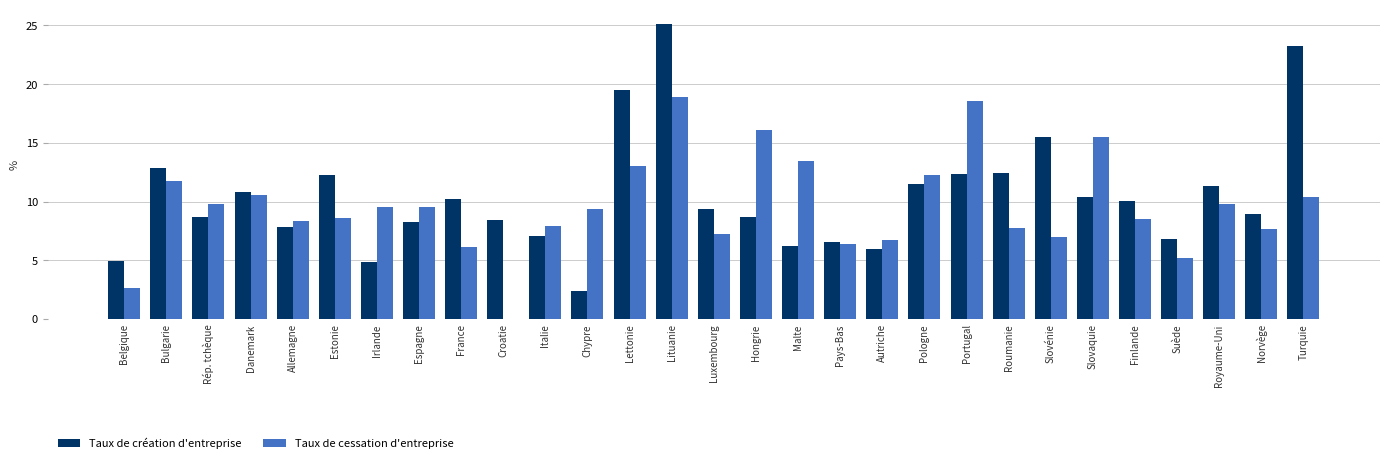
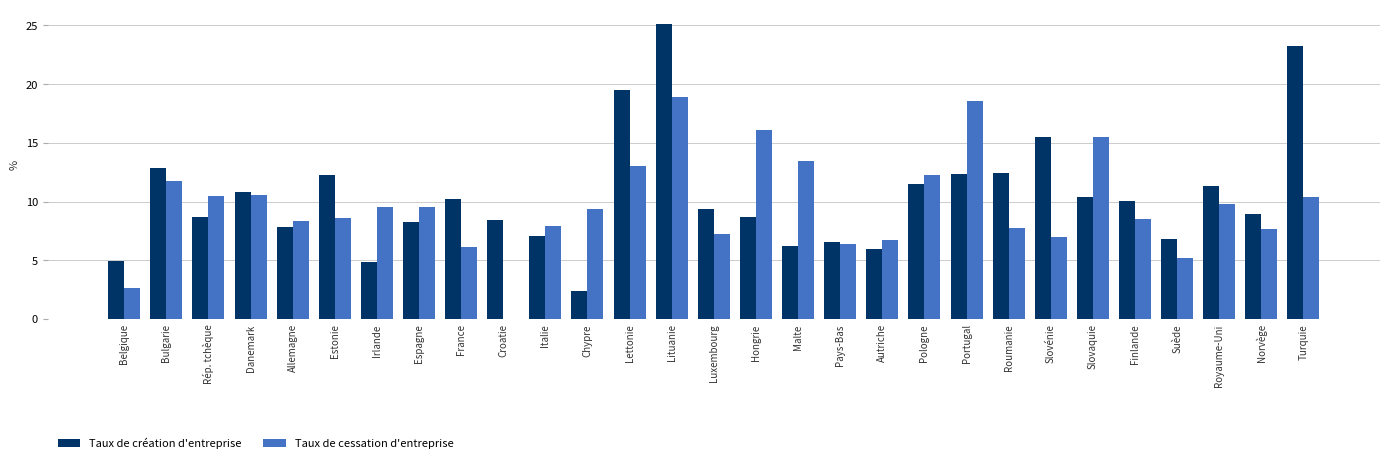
  {
    "Taux de création d'entreprise": {
      "Belgique": 4.9,
      "Bulgarie": 12.8,
      "Rép. tchèque": 8.7,
      "Danemark": 10.8,
      "Allemagne": 7.8,
      "Estonie": 12.3,
      "Irlande": 4.8,
      "Espagne": 8.3,
      "France": 10.2,
      "Croatie": 8.4,
      "Italie": 7.1,
      "Chypre": 2.3,
      "Lettonie": 19.5,
      "Lituanie": 25.1,
      "Luxembourg": 9.3,
      "Hongrie": 8.7,
      "Malte": 6.2,
      "Pays-Bas": 6.6,
      "Autriche": 5.9,
      "Pologne": 11.5,
      "Portugal": 12.4,
      "Roumanie": 12.4,
      "Slovénie": 15.5,
      "Slovaquie": 10.4,
      "Finlande": 10.1,
      "Suède": 6.8,
      "Royaume-Uni": 11.4,
      "Norvège": 8.9,
      "Turquie": 23.3
    },
    "Taux de cessation d'entreprise": {
      "Belgique": 2.6,
      "Bulgarie": 11.7,
-     "Rép. tchèque": 9.8,
+     "Rép. tchèque": 10.5,
      "Danemark": 10.5,
      "Allemagne": 8.4,
      "Estonie": 8.6,
      "Irlande": 9.6,
      "Espagne": 9.5,
      "France": 6.2,
      "Croatie": 0.0,
      "Italie": 7.9,
      "Chypre": 9.3,
      "Lettonie": 13.1,
      "Lituanie": 18.9,
      "Luxembourg": 7.2,
      "Hongrie": 16.1,
      "Malte": 13.5,
      "Pays-Bas": 6.4,
      "Autriche": 6.7,
      "Pologne": 12.3,
      "Portugal": 18.5,
      "Roumanie": 7.8,
      "Slovénie": 7.0,
      "Slovaquie": 15.5,
      "Finlande": 8.5,
      "Suède": 5.2,
      "Royaume-Uni": 9.8,
      "Norvège": 7.7,
      "Turquie": 10.4
    }
  }
